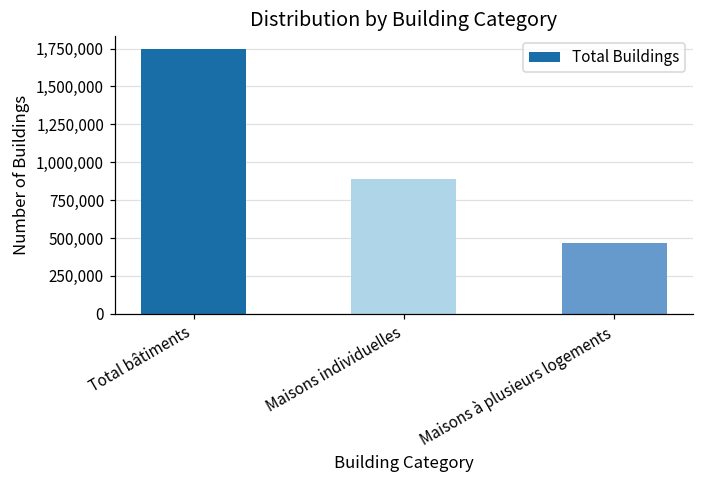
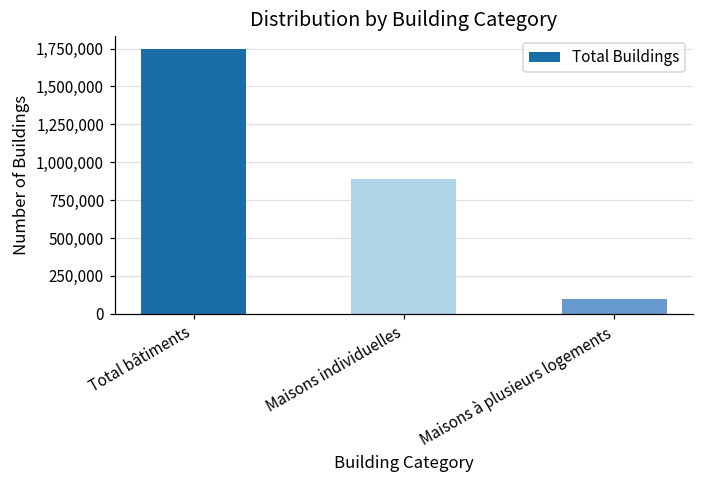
  {
    "Total bâtiments": "1,750,000",
    "Maisons individuelles": "890,000",
-   "Maisons à plusieurs logements": "470,000"
+   "Maisons à plusieurs logements": "90,000"
  }
